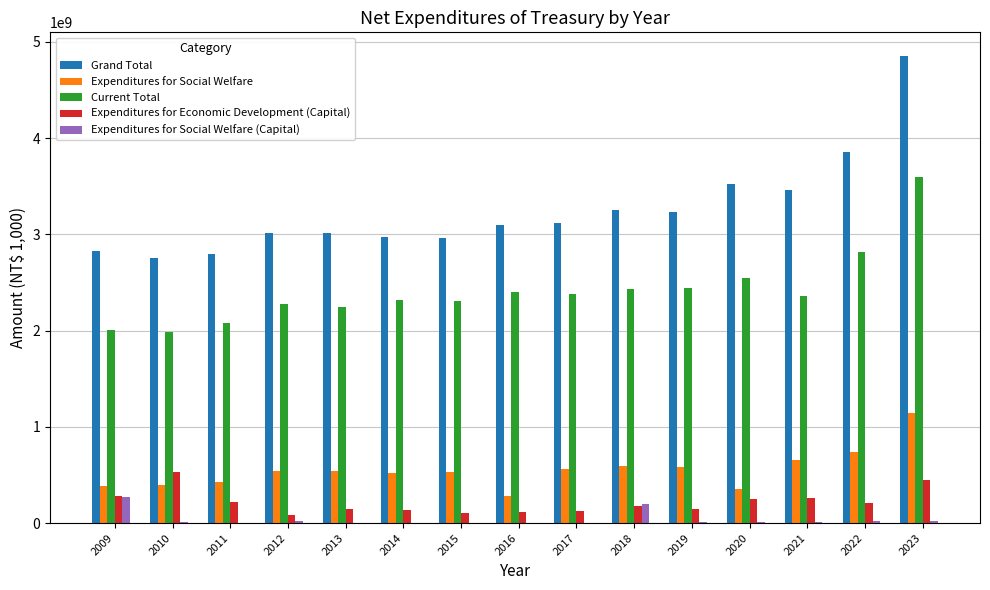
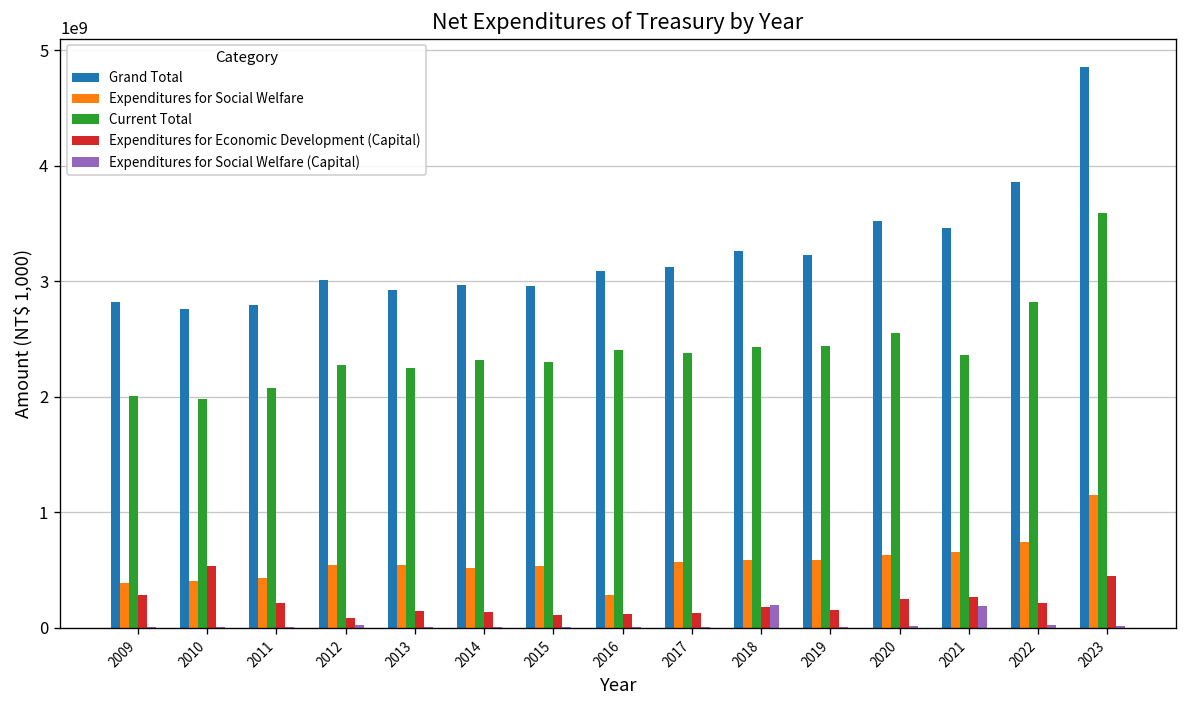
  {
    "Grand Total": {
      "2009": 2800000000,
      "2010": 2800000000,
      "2011": 2800000000,
      "2012": 3000000000,
-     "2013": 3000000000,
+     "2013": 2900000000,
      "2014": 3000000000,
      "2015": 3000000000,
      "2016": 3100000000,
      "2017": 3100000000,
      "2018": 3300000000,
      "2019": 3200000000,
      "2020": 3500000000,
      "2021": 3500000000,
      "2022": 3900000000,
      "2023": 4900000000
    },
    "Expenditures for Social Welfare": {
      "2009": 400000000,
      "2010": 400000000,
      "2011": 400000000,
      "2012": 500000000,
      "2013": 500000000,
      "2014": 500000000,
      "2015": 500000000,
      "2016": 300000000,
      "2017": 600000000,
      "2018": 600000000,
      "2019": 600000000,
-     "2020": 400000000,
+     "2020": 600000000,
      "2021": 700000000,
      "2022": 700000000,
      "2023": 1100000000
    },
    "Current Total": {
      "2009": 2000000000,
      "2010": 2000000000,
      "2011": 2100000000,
      "2012": 2300000000,
      "2013": 2200000000,
      "2014": 2300000000,
      "2015": 2300000000,
      "2016": 2400000000,
      "2017": 2400000000,
      "2018": 2400000000,
      "2019": 2400000000,
      "2020": 2600000000,
      "2021": 2400000000,
      "2022": 2800000000,
      "2023": 3600000000
    },
    "Expenditures for Economic Development (Capital)": {
      "2009": 300000000,
      "2010": 500000000,
      "2011": 200000000,
      "2012": 100000000,
      "2013": 100000000,
      "2014": 100000000,
      "2015": 100000000,
      "2016": 100000000,
      "2017": 100000000,
      "2018": 200000000,
      "2019": 200000000,
      "2020": 200000000,
      "2021": 300000000,
      "2022": 200000000,
      "2023": 400000000
    },
    "Expenditures for Social Welfare (Capital)": {
-     "2009": 300000000,
+     "2009": 0,
      "2018": 200000000,
-     "2021": 0
+     "2021": 200000000
    }
  }
